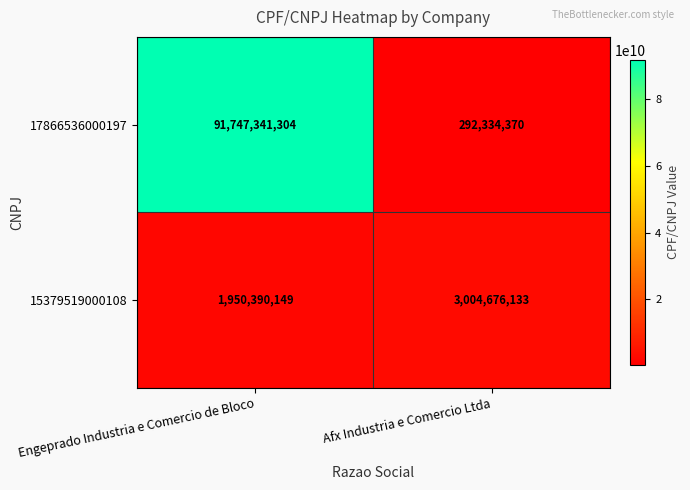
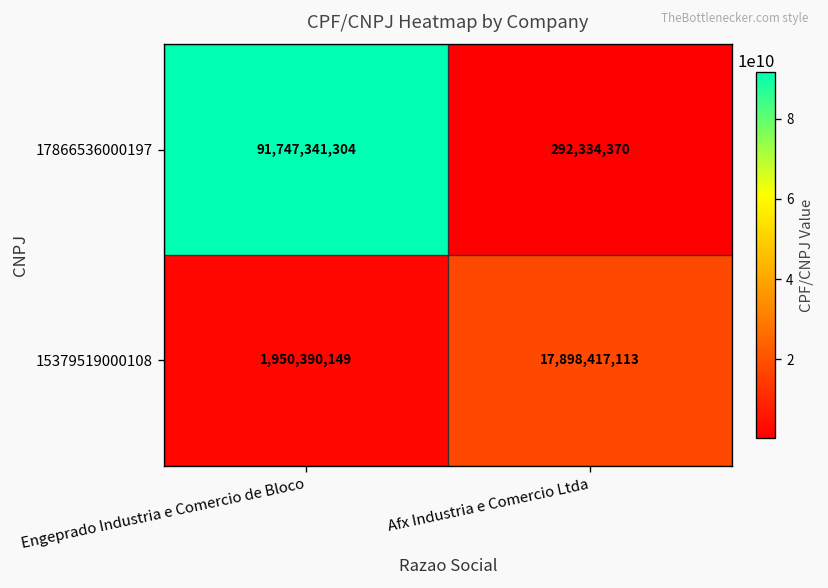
  {
    "17866536000197": {
      "Engeprado Industria e Comercio de Bloco": "91,747,341,304",
      "Afx Industria e Comercio Ltda": "292,334,370"
    },
    "15379519000108": {
      "Engeprado Industria e Comercio de Bloco": "1,950,390,149",
-     "Afx Industria e Comercio Ltda": "3,004,676,133"
+     "Afx Industria e Comercio Ltda": "17,898,417,113"
    }
  }
